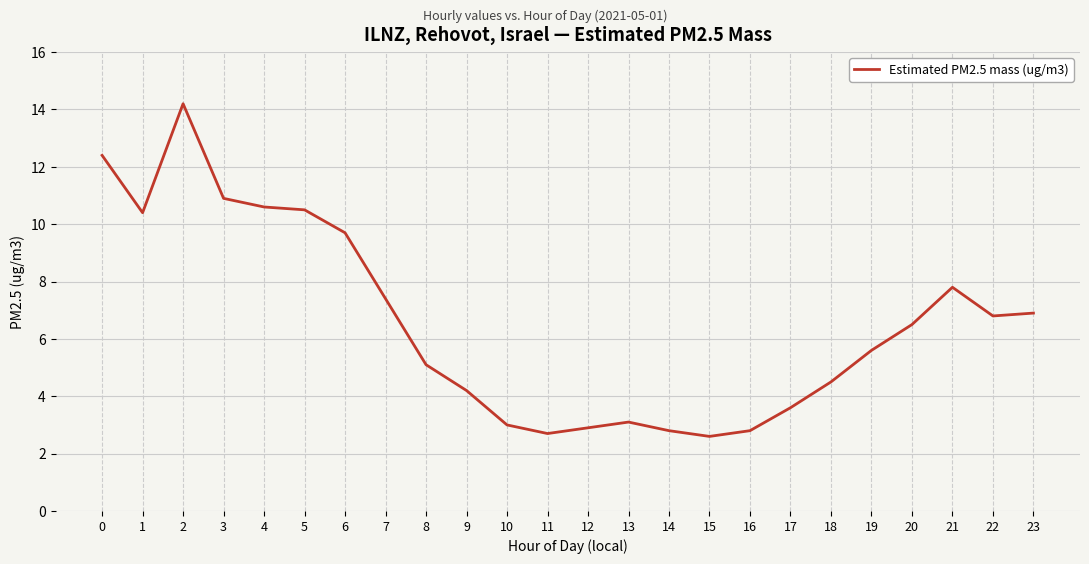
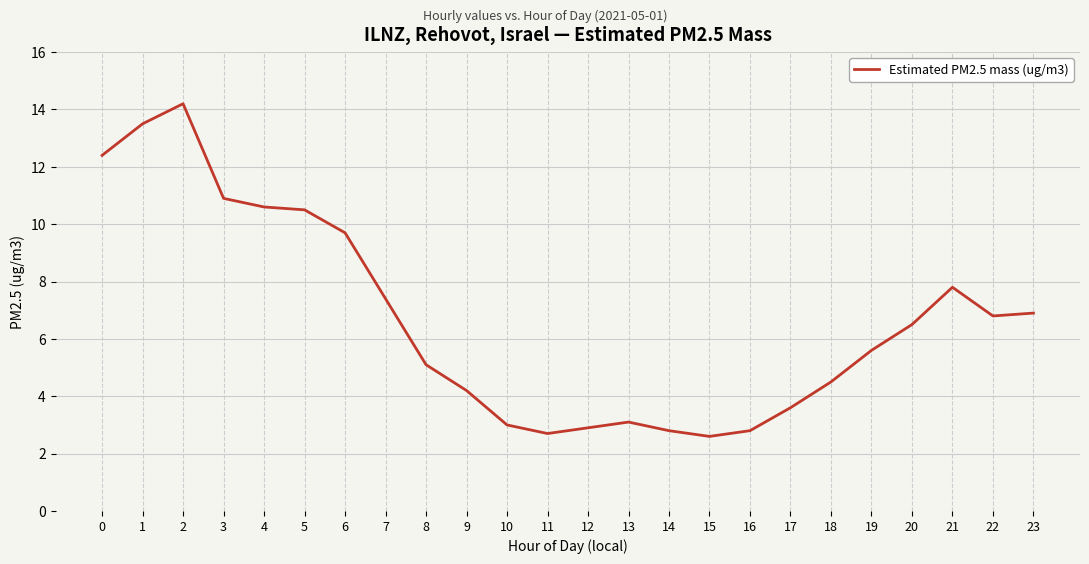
  {
    "0": 12.4,
-   "1": 10.4,
+   "1": 13.5,
    "2": 14.2,
    "3": 10.9,
    "4": 10.6,
    "5": 10.5,
    "6": 9.7,
    "7": 7.4,
    "8": 5.1,
    "9": 4.2,
    "10": 3.0,
    "11": 2.7,
    "12": 2.9,
    "13": 3.1,
    "14": 2.8,
    "15": 2.6,
    "16": 2.8,
    "17": 3.6,
    "18": 4.5,
    "19": 5.6,
    "20": 6.5,
    "21": 7.8,
    "22": 6.8,
    "23": 6.9
  }
